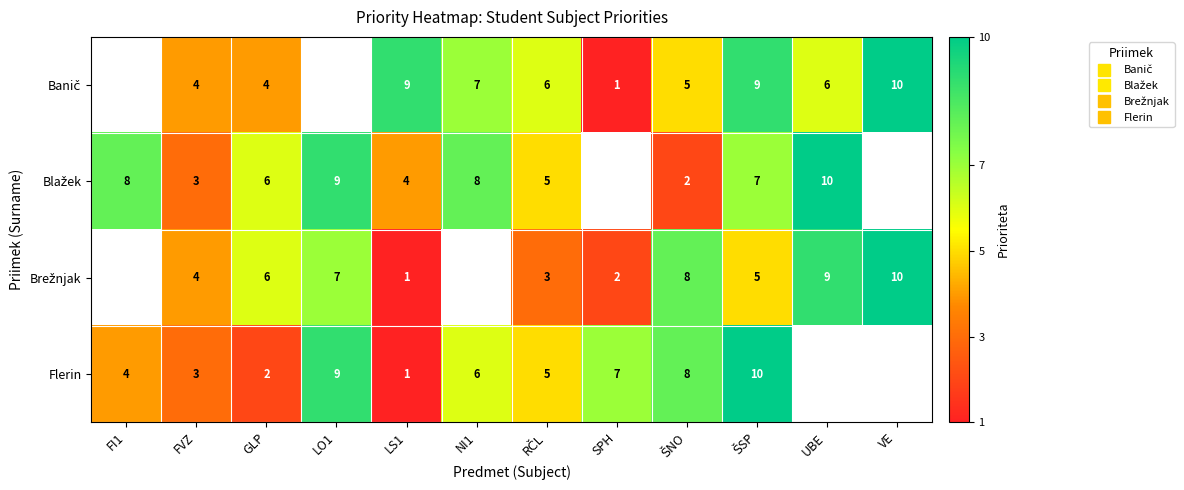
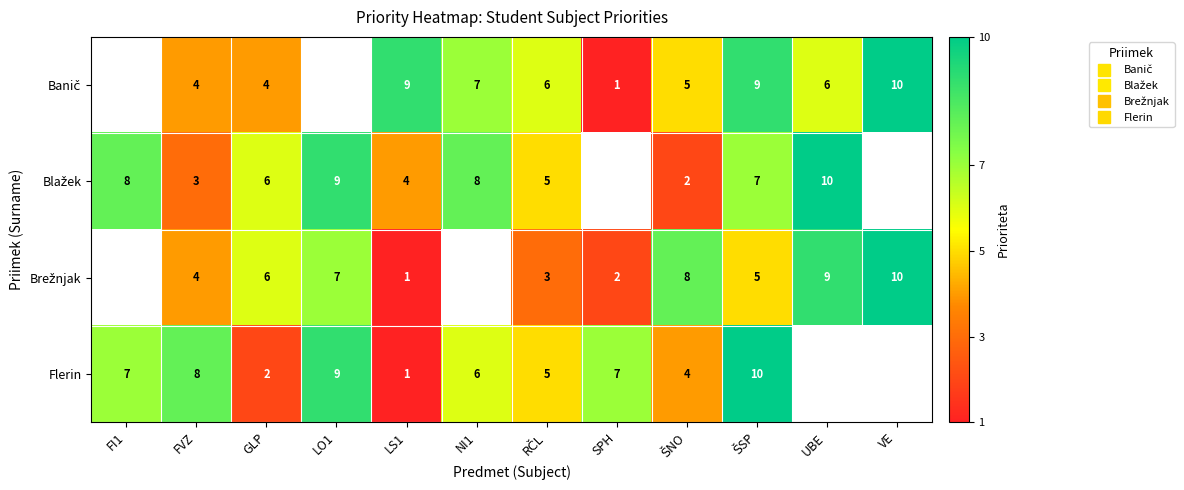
  {
    "Banič": {
      "FVZ": 4,
      "GLP": 4,
      "LS1": 9,
      "NI1": 7,
      "RČL": 6,
      "SPH": 1,
      "ŠNO": 5,
      "ŠSP": 9,
      "UBE": 6,
      "VE": 10
    },
    "Blažek": {
      "FI1": 8,
      "FVZ": 3,
      "GLP": 6,
      "LO1": 9,
      "LS1": 4,
      "NI1": 8,
      "RČL": 5,
      "ŠNO": 2,
      "ŠSP": 7,
      "UBE": 10
    },
    "Brežnjak": {
      "FVZ": 4,
      "GLP": 6,
      "LO1": 7,
      "LS1": 1,
      "RČL": 3,
      "SPH": 2,
      "ŠNO": 8,
      "ŠSP": 5,
      "UBE": 9,
      "VE": 10
    },
    "Flerin": {
-     "FI1": 4,
-     "FVZ": 3,
+     "FI1": 7,
+     "FVZ": 8,
      "GLP": 2,
      "LO1": 9,
      "LS1": 1,
      "NI1": 6,
      "RČL": 5,
      "SPH": 7,
-     "ŠNO": 8,
+     "ŠNO": 4,
      "ŠSP": 10
    }
  }
